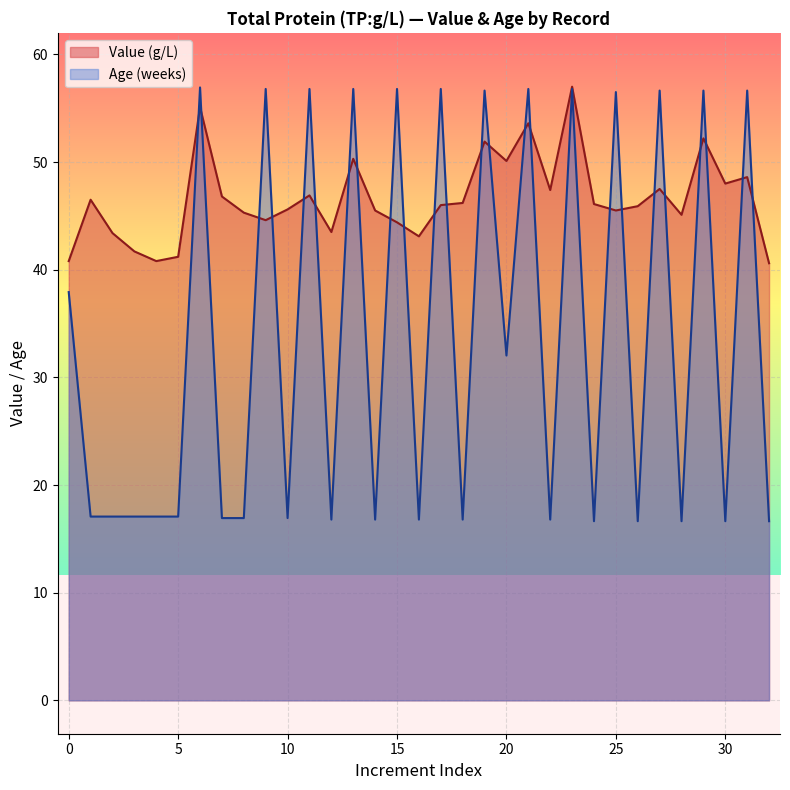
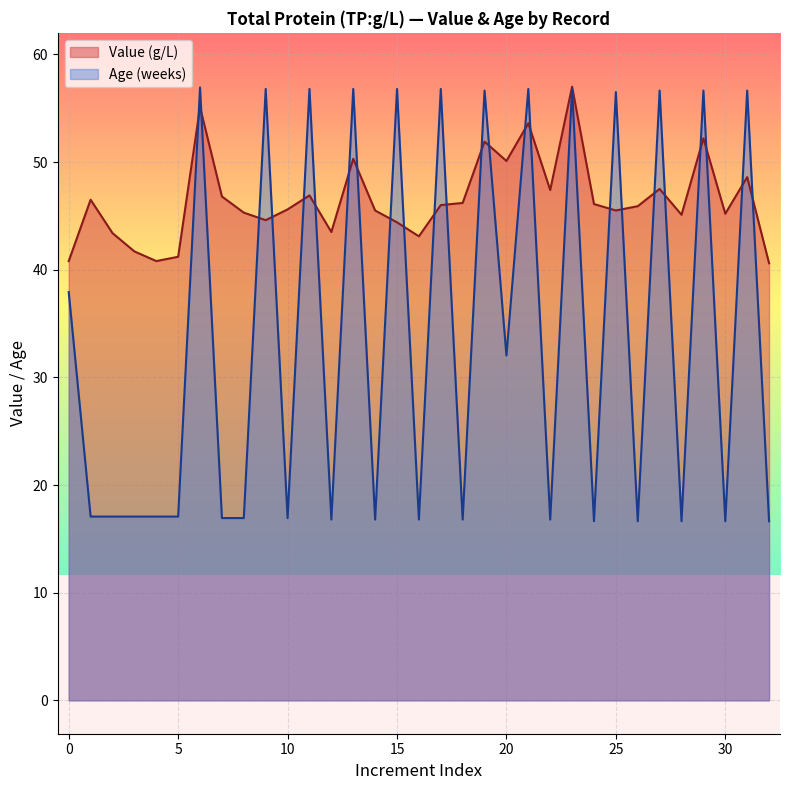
  {
    "Value (g/L)": {
      "0": 40.8,
      "5": 41.2,
      "10": 45.6,
      "15": 44.4,
      "20": 50.1,
      "25": 45.5,
-     "30": 48.0
+     "30": 45.2
    },
    "Age (weeks)": {
      "0": 37.9,
      "5": 17.1,
      "10": 16.9,
      "15": 56.8,
      "20": 32.0,
      "25": 56.5,
      "30": 16.6
    }
  }
